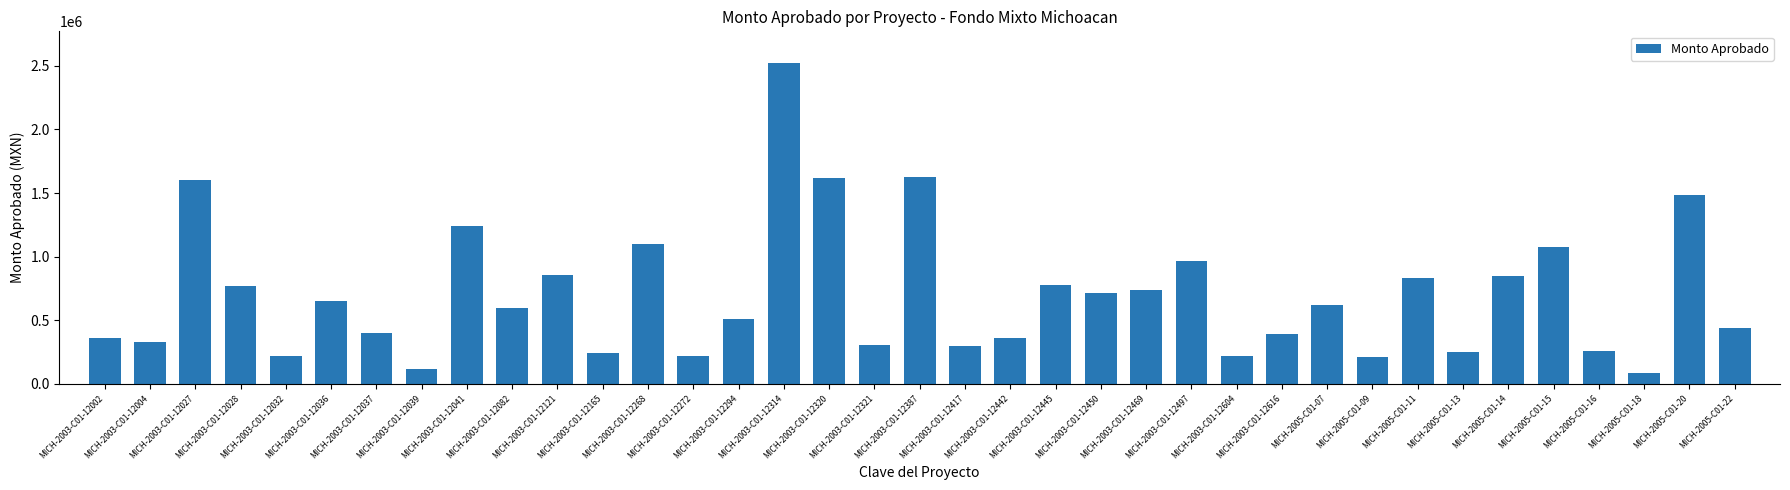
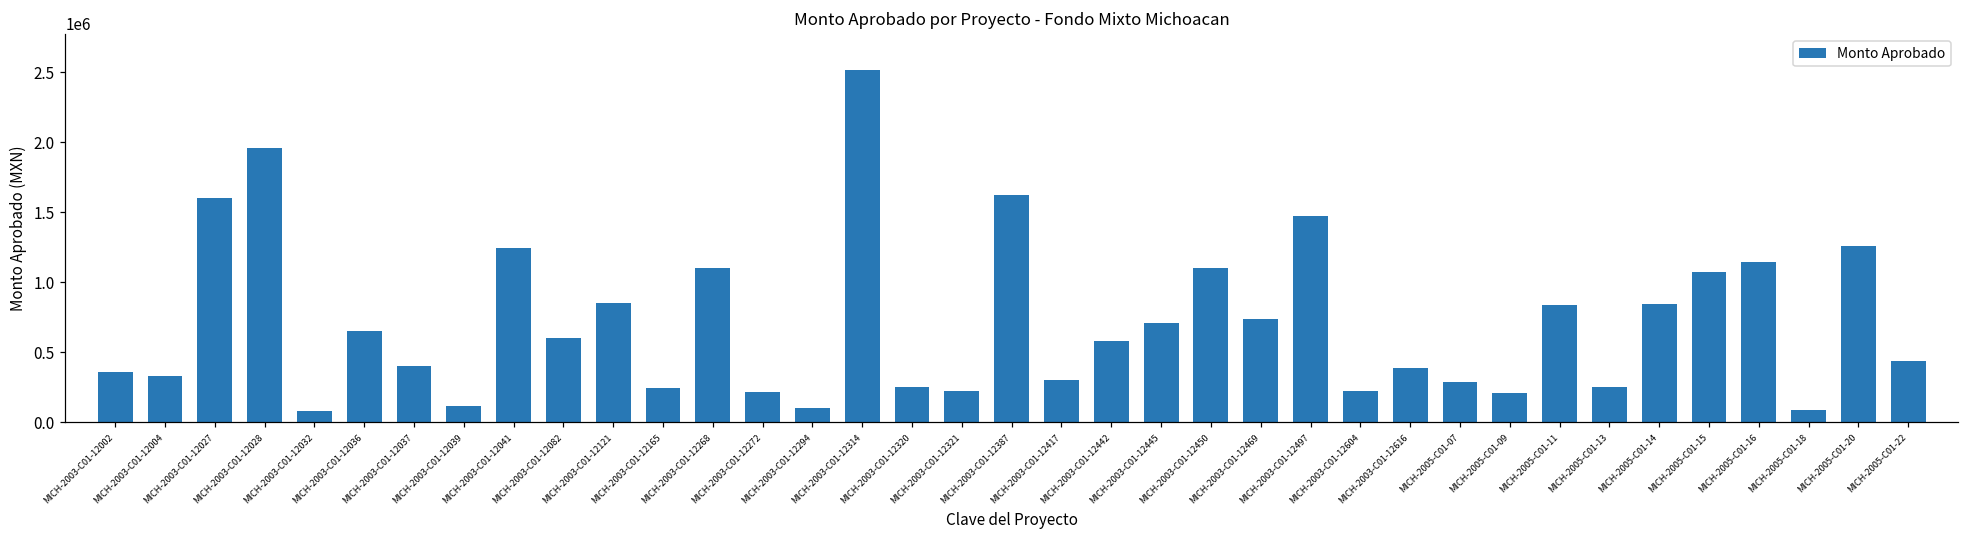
  {
    "MICH-2003-C01-12002": 360000,
    "MICH-2003-C01-12004": 330000,
    "MICH-2003-C01-12027": 1600000,
-   "MICH-2003-C01-12028": 770000,
-   "MICH-2003-C01-12032": 220000,
+   "MICH-2003-C01-12028": 1960000,
+   "MICH-2003-C01-12032": 80000,
    "MICH-2003-C01-12036": 650000,
    "MICH-2003-C01-12037": 400000,
    "MICH-2003-C01-12039": 120000,
    "MICH-2003-C01-12041": 1240000,
    "MICH-2003-C01-12082": 600000,
    "MICH-2003-C01-12121": 850000,
    "MICH-2003-C01-12165": 240000,
    "MICH-2003-C01-12268": 1100000,
    "MICH-2003-C01-12272": 220000,
-   "MICH-2003-C01-12294": 510000,
+   "MICH-2003-C01-12294": 100000,
    "MICH-2003-C01-12314": 2520000,
-   "MICH-2003-C01-12320": 1620000,
-   "MICH-2003-C01-12321": 310000,
+   "MICH-2003-C01-12320": 260000,
+   "MICH-2003-C01-12321": 220000,
    "MICH-2003-C01-12387": 1630000,
    "MICH-2003-C01-12417": 300000,
-   "MICH-2003-C01-12442": 360000,
-   "MICH-2003-C01-12445": 780000,
-   "MICH-2003-C01-12450": 710000,
+   "MICH-2003-C01-12442": 580000,
+   "MICH-2003-C01-12445": 710000,
+   "MICH-2003-C01-12450": 1100000,
    "MICH-2003-C01-12469": 740000,
-   "MICH-2003-C01-12497": 970000,
+   "MICH-2003-C01-12497": 1470000,
    "MICH-2003-C01-12604": 220000,
    "MICH-2003-C01-12616": 390000,
-   "MICH-2005-C01-07": 620000,
+   "MICH-2005-C01-07": 290000,
    "MICH-2005-C01-09": 210000,
    "MICH-2005-C01-11": 840000,
    "MICH-2005-C01-13": 250000,
    "MICH-2005-C01-14": 840000,
    "MICH-2005-C01-15": 1070000,
-   "MICH-2005-C01-16": 260000,
+   "MICH-2005-C01-16": 1140000,
    "MICH-2005-C01-18": 90000,
-   "MICH-2005-C01-20": 1480000,
+   "MICH-2005-C01-20": 1260000,
    "MICH-2005-C01-22": 440000
  }
